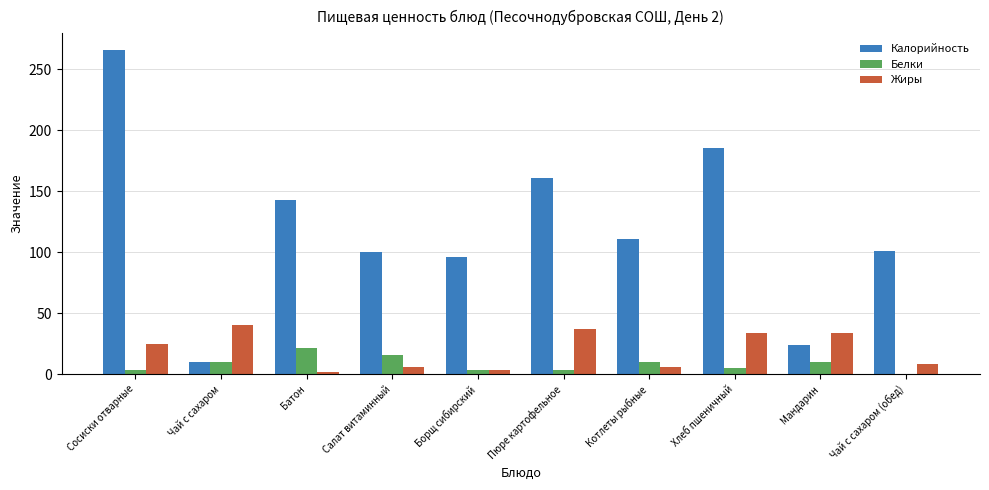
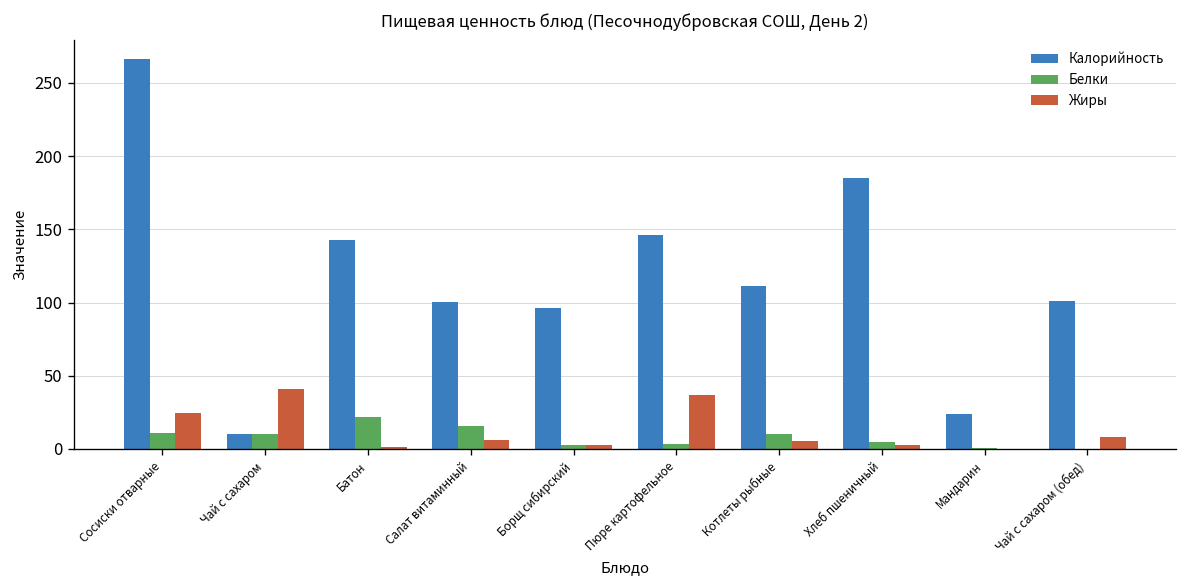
  {
    "Калорийность": {
      "Сосиски отварные": 266,
      "Чай с сахаром": 10,
      "Батон": 143,
      "Салат витаминный": 100,
      "Борщ сибирский": 96,
-     "Пюре картофельное": 161,
+     "Пюре картофельное": 146,
      "Котлеты рыбные": 111,
      "Хлеб пшеничный": 185,
      "Мандарин": 24,
      "Чай с сахаром (обед)": 101
    },
    "Белки": {
-     "Сосиски отварные": 3,
+     "Сосиски отварные": 11,
      "Чай с сахаром": 10,
      "Батон": 22,
      "Салат витаминный": 15,
      "Борщ сибирский": 3,
      "Пюре картофельное": 3,
      "Котлеты рыбные": 10,
      "Хлеб пшеничный": 5,
-     "Мандарин": 10
+     "Мандарин": 1
    },
    "Жиры": {
      "Сосиски отварные": 24,
      "Чай с сахаром": 41,
      "Салат витаминный": 6,
      "Борщ сибирский": 3,
      "Пюре картофельное": 37,
      "Котлеты рыбные": 6,
-     "Хлеб пшеничный": 34,
-     "Мандарин": 34,
+     "Хлеб пшеничный": 3,
+     "Мандарин": 0,
      "Чай с сахаром (обед)": 8
    }
  }
